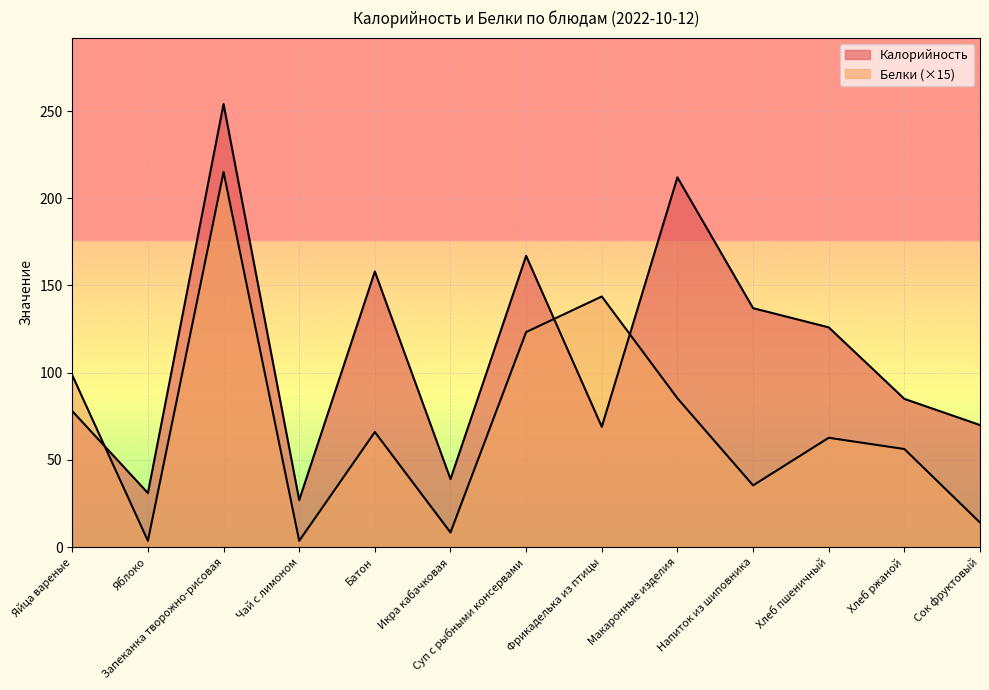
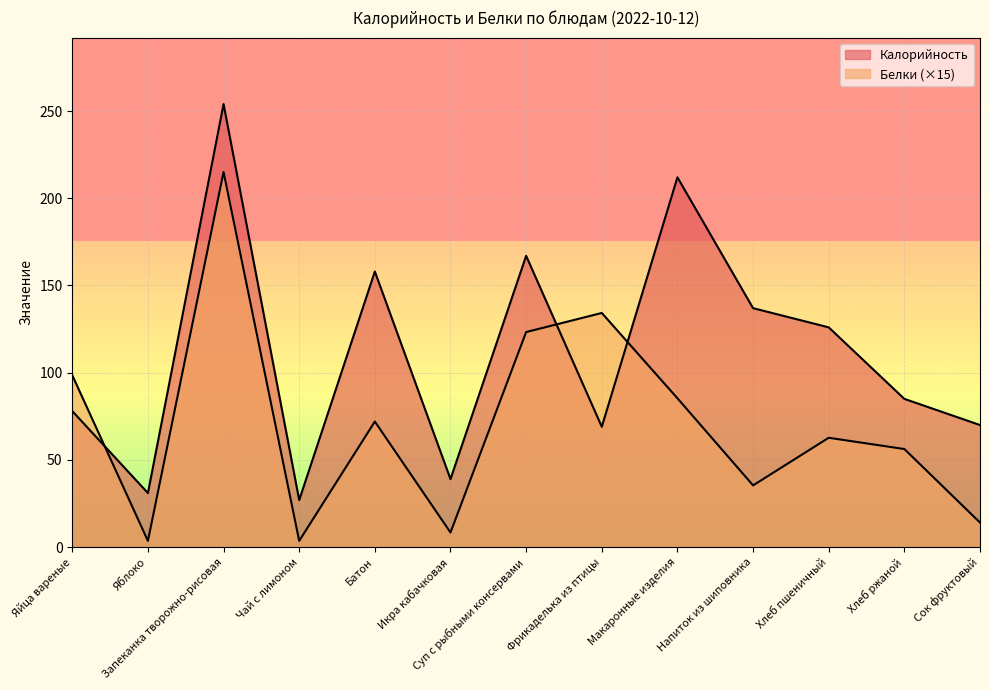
  {
    "Калорийность": {
      "Яйца вареные": 78,
      "Яблоко": 31,
      "Запеканка творожно-рисовая": 254,
      "Чай с лимоном": 27,
      "Батон": 158,
      "Икра кабачковая": 39,
      "Суп с рыбными консервами": 167,
      "Фрикаделька из птицы": 69,
      "Макаронные изделия": 212,
      "Напиток из шиповника": 137,
      "Хлеб пшеничный": 126,
      "Хлеб ржаной": 85,
      "Сок фруктовый": 70
    },
    "Белки (×15)": {
      "Яйца вареные": 99,
      "Яблоко": 4,
      "Запеканка творожно-рисовая": 215,
      "Чай с лимоном": 4,
-     "Батон": 66,
+     "Батон": 72,
      "Икра кабачковая": 8,
      "Суп с рыбными консервами": 123,
-     "Фрикаделька из птицы": 144,
+     "Фрикаделька из птицы": 134,
      "Макаронные изделия": 85,
      "Напиток из шиповника": 35,
      "Хлеб пшеничный": 63,
      "Хлеб ржаной": 56,
      "Сок фруктовый": 14
    }
  }
